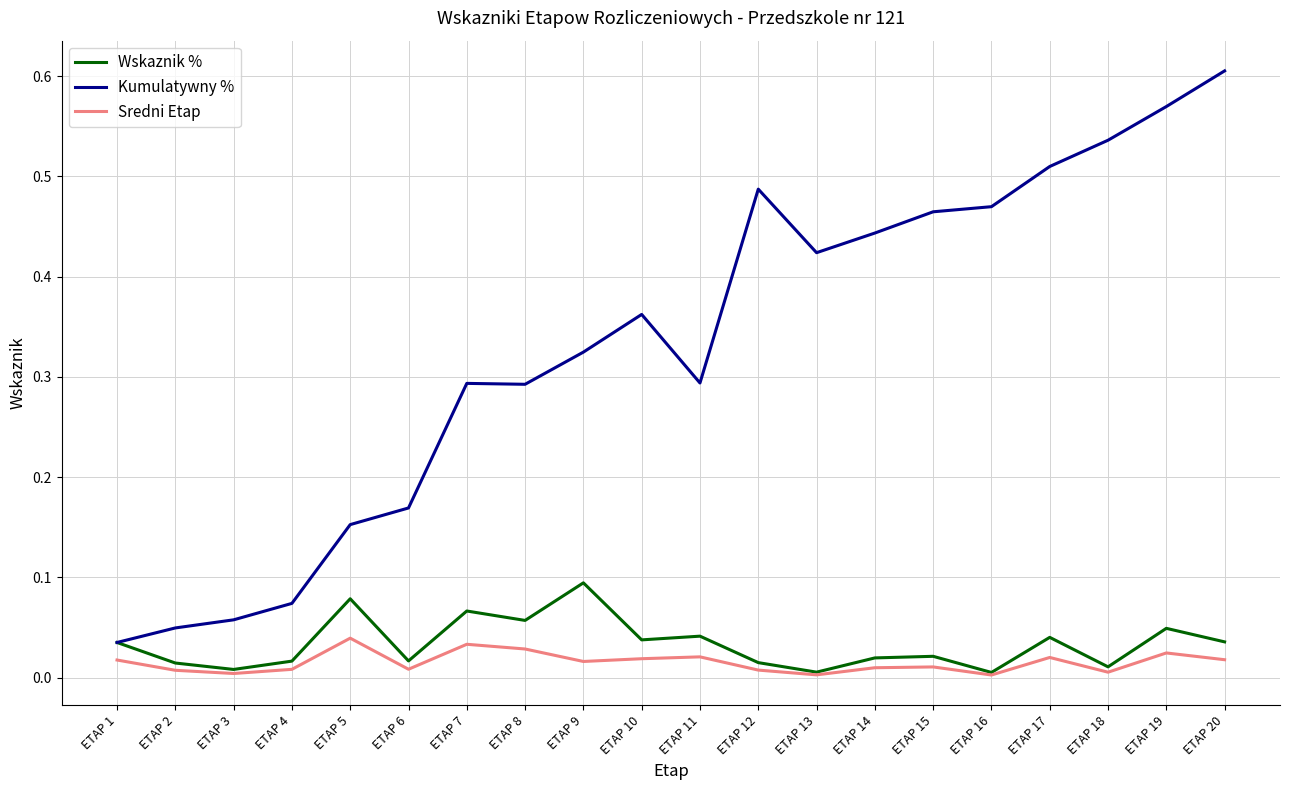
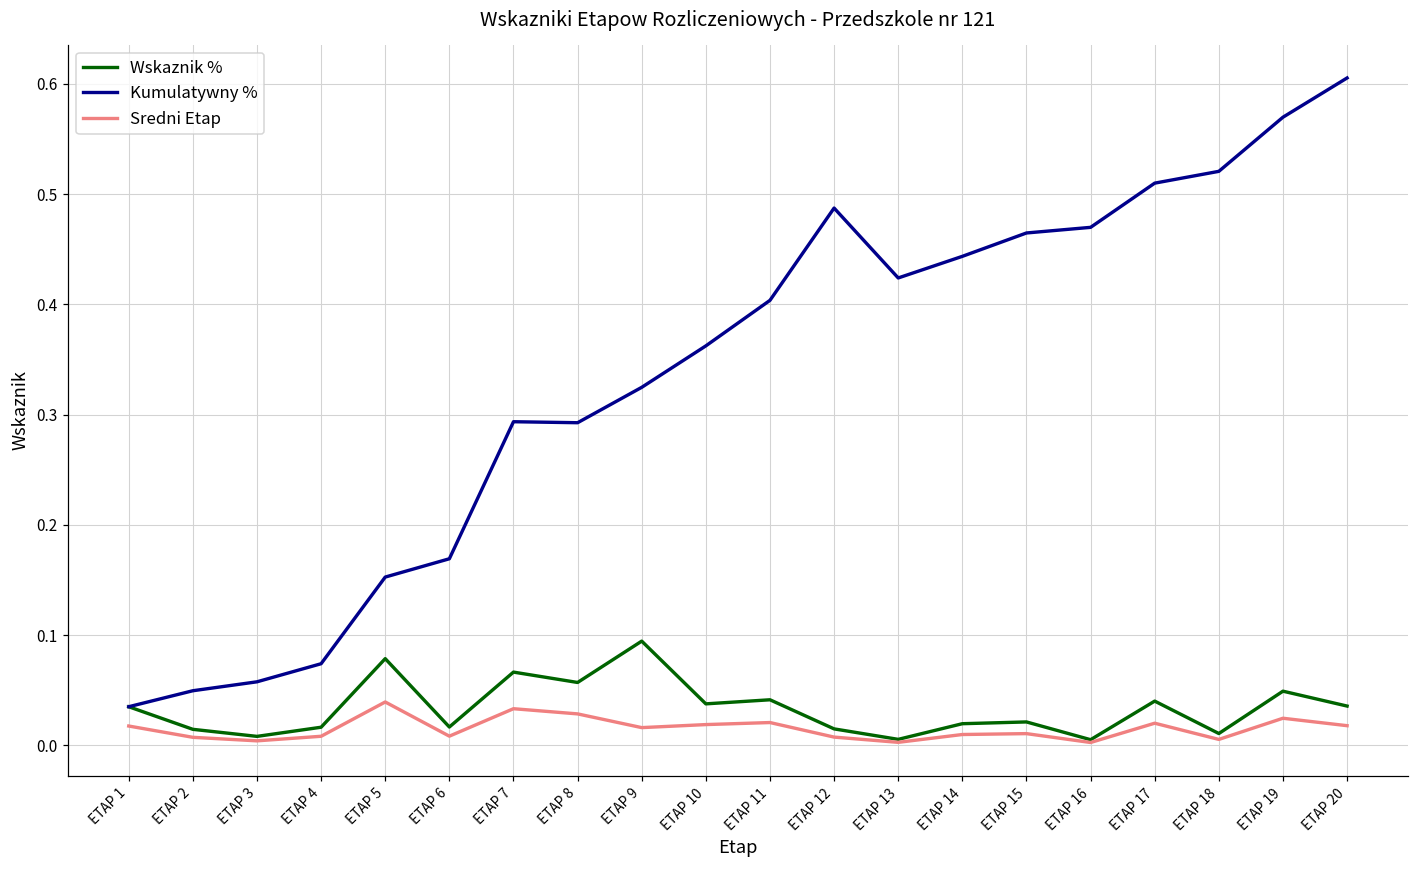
  {
    "Wskaznik %": {
      "ETAP 2": 0.015,
      "ETAP 3": 0.008,
      "ETAP 4": 0.016,
      "ETAP 5": 0.079,
      "ETAP 6": 0.017,
      "ETAP 7": 0.066,
      "ETAP 8": 0.057,
      "ETAP 9": 0.095,
      "ETAP 10": 0.038,
      "ETAP 11": 0.041,
      "ETAP 12": 0.015,
      "ETAP 13": 0.005,
      "ETAP 14": 0.020,
      "ETAP 15": 0.021,
      "ETAP 16": 0.005,
      "ETAP 17": 0.040,
      "ETAP 18": 0.011,
      "ETAP 19": 0.049,
      "ETAP 20": 0.036
    },
    "Kumulatywny %": {
      "ETAP 2": 0.050,
      "ETAP 3": 0.058,
      "ETAP 4": 0.074,
      "ETAP 5": 0.153,
      "ETAP 6": 0.169,
      "ETAP 7": 0.294,
      "ETAP 8": 0.293,
      "ETAP 9": 0.325,
      "ETAP 10": 0.362,
-     "ETAP 11": 0.294,
+     "ETAP 11": 0.404,
      "ETAP 12": 0.487,
      "ETAP 13": 0.424,
      "ETAP 14": 0.444,
      "ETAP 15": 0.465,
      "ETAP 16": 0.470,
      "ETAP 17": 0.510,
-     "ETAP 18": 0.536,
+     "ETAP 18": 0.521,
      "ETAP 19": 0.570,
      "ETAP 20": 0.605
    },
    "Sredni Etap": {
      "ETAP 1": 0.018,
      "ETAP 2": 0.007,
      "ETAP 3": 0.004,
      "ETAP 4": 0.008,
      "ETAP 5": 0.039,
      "ETAP 6": 0.008,
      "ETAP 7": 0.033,
      "ETAP 8": 0.029,
      "ETAP 9": 0.016,
      "ETAP 10": 0.019,
      "ETAP 11": 0.021,
      "ETAP 12": 0.007,
      "ETAP 13": 0.003,
      "ETAP 14": 0.010,
      "ETAP 15": 0.011,
      "ETAP 16": 0.003,
      "ETAP 17": 0.020,
      "ETAP 18": 0.005,
      "ETAP 19": 0.025,
      "ETAP 20": 0.018
    }
  }
